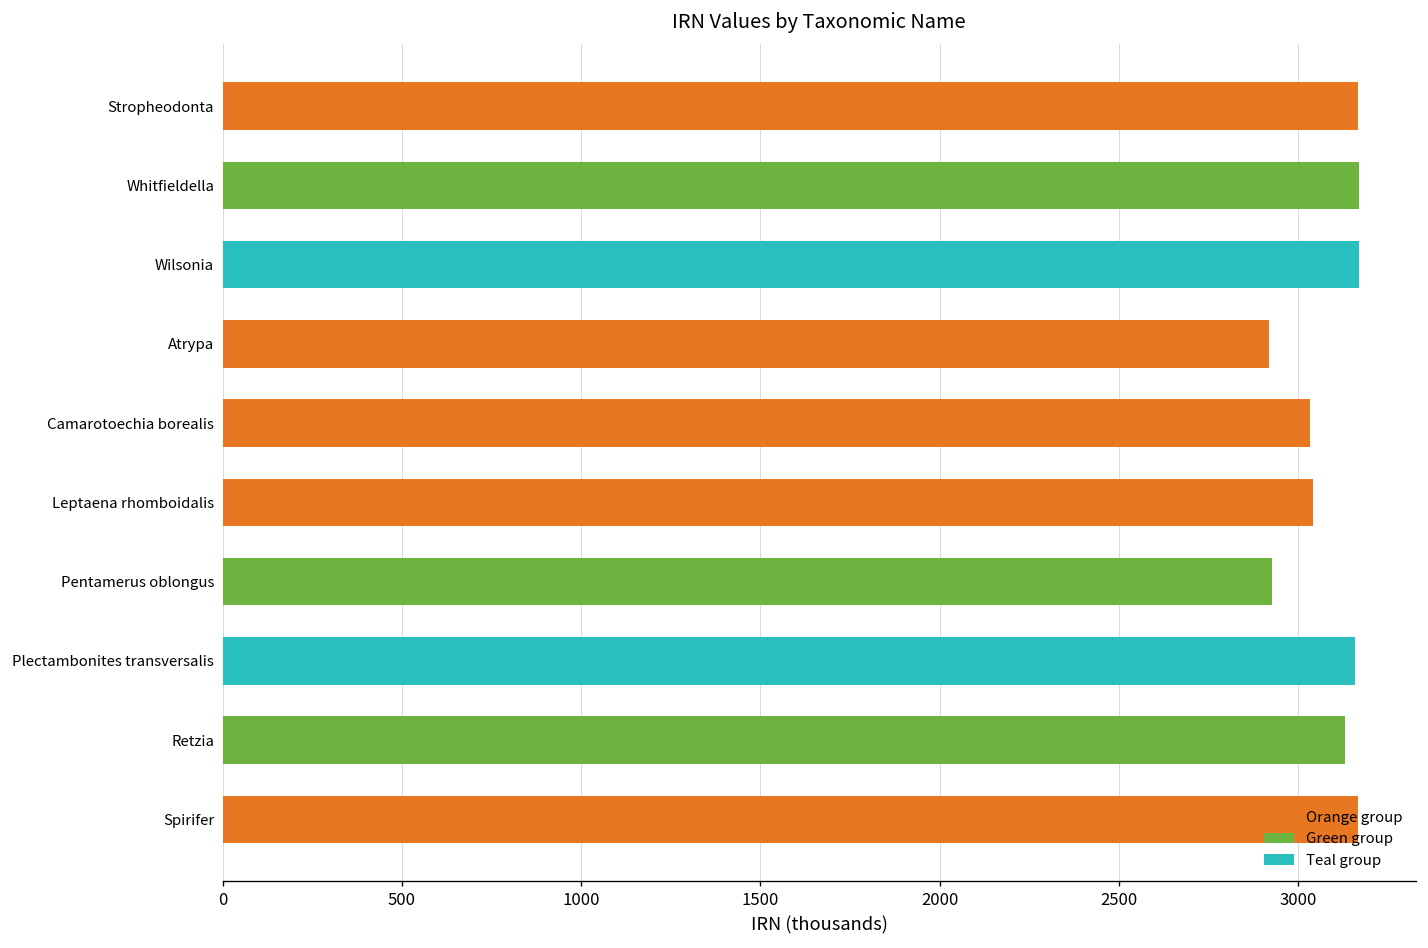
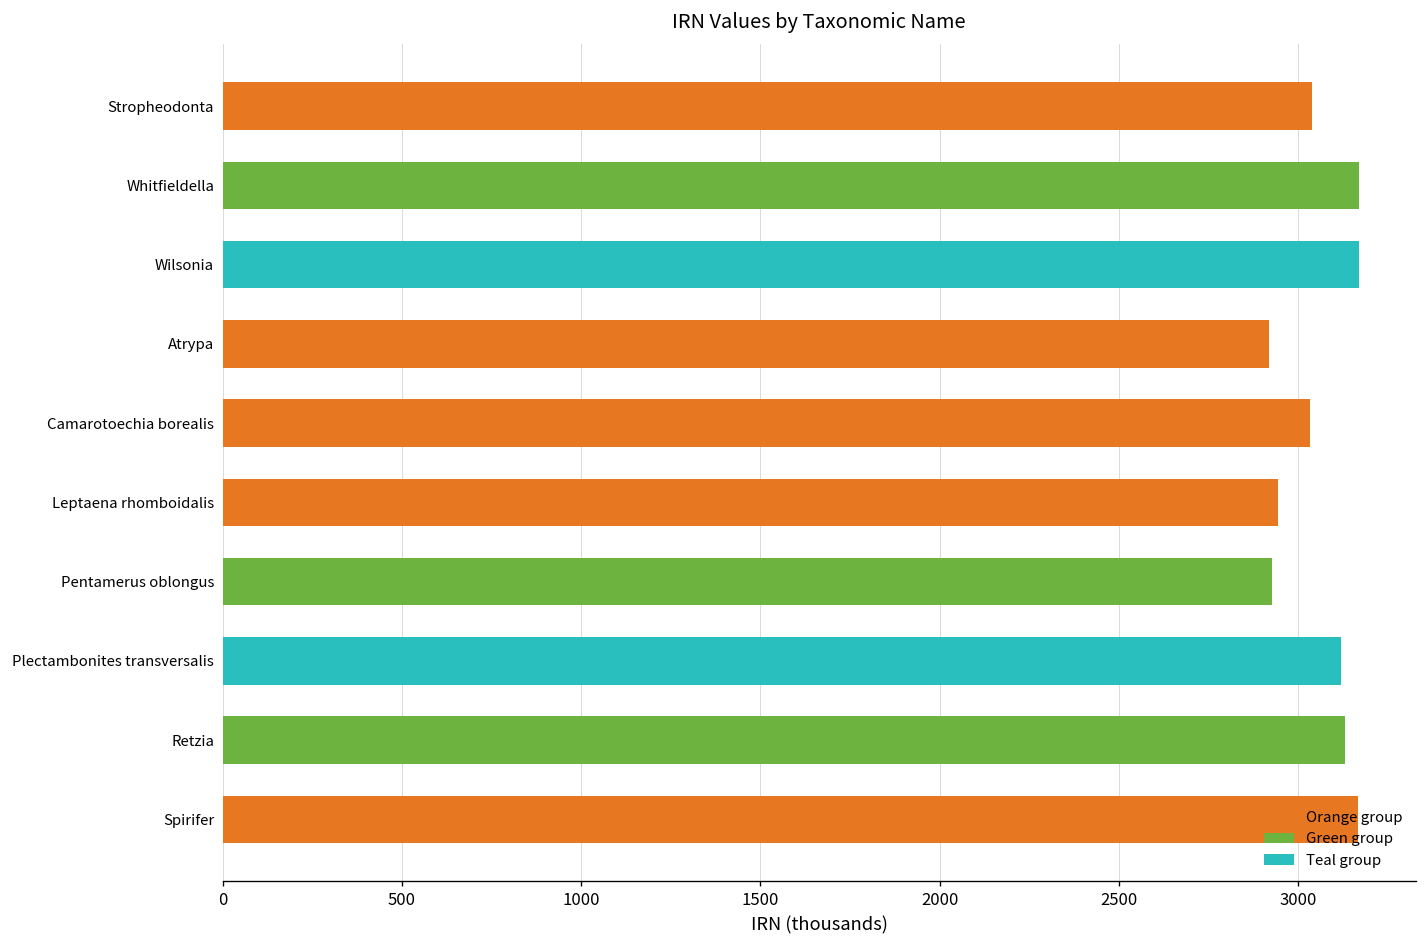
  {
-   "Stropheodonta": 3170,
+   "Stropheodonta": 3040,
    "Whitfieldella": 3170,
    "Wilsonia": 3170,
    "Atrypa": 2920,
    "Camarotoechia borealis": 3030,
-   "Leptaena rhomboidalis": 3040,
+   "Leptaena rhomboidalis": 2950,
    "Pentamerus oblongus": 2930,
-   "Plectambonites transversalis": 3160,
+   "Plectambonites transversalis": 3120,
    "Retzia": 3130,
    "Spirifer": 3170
  }
